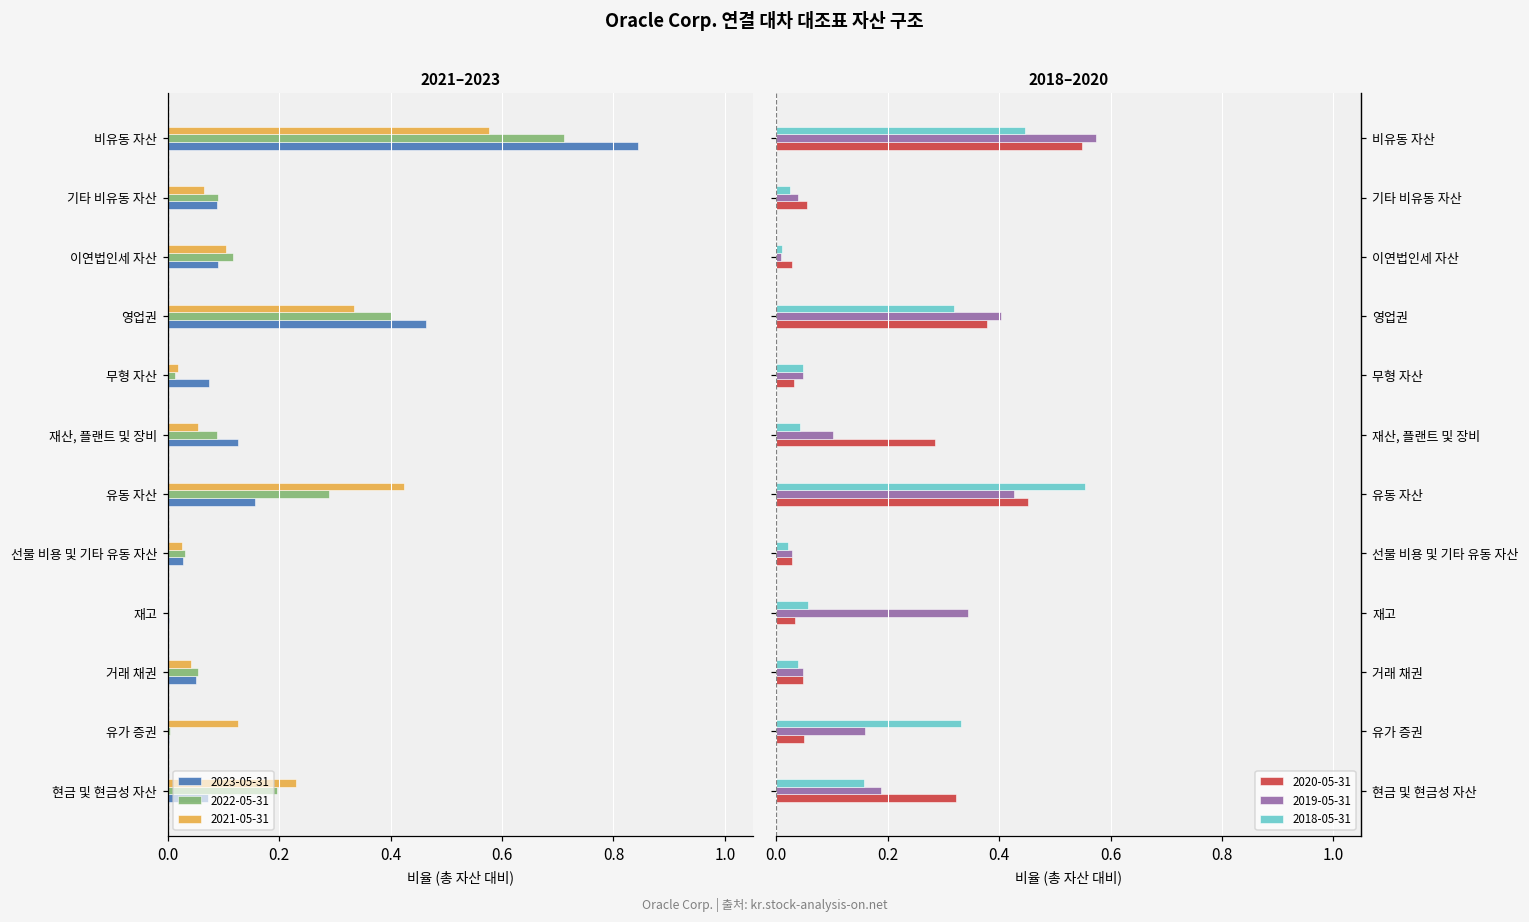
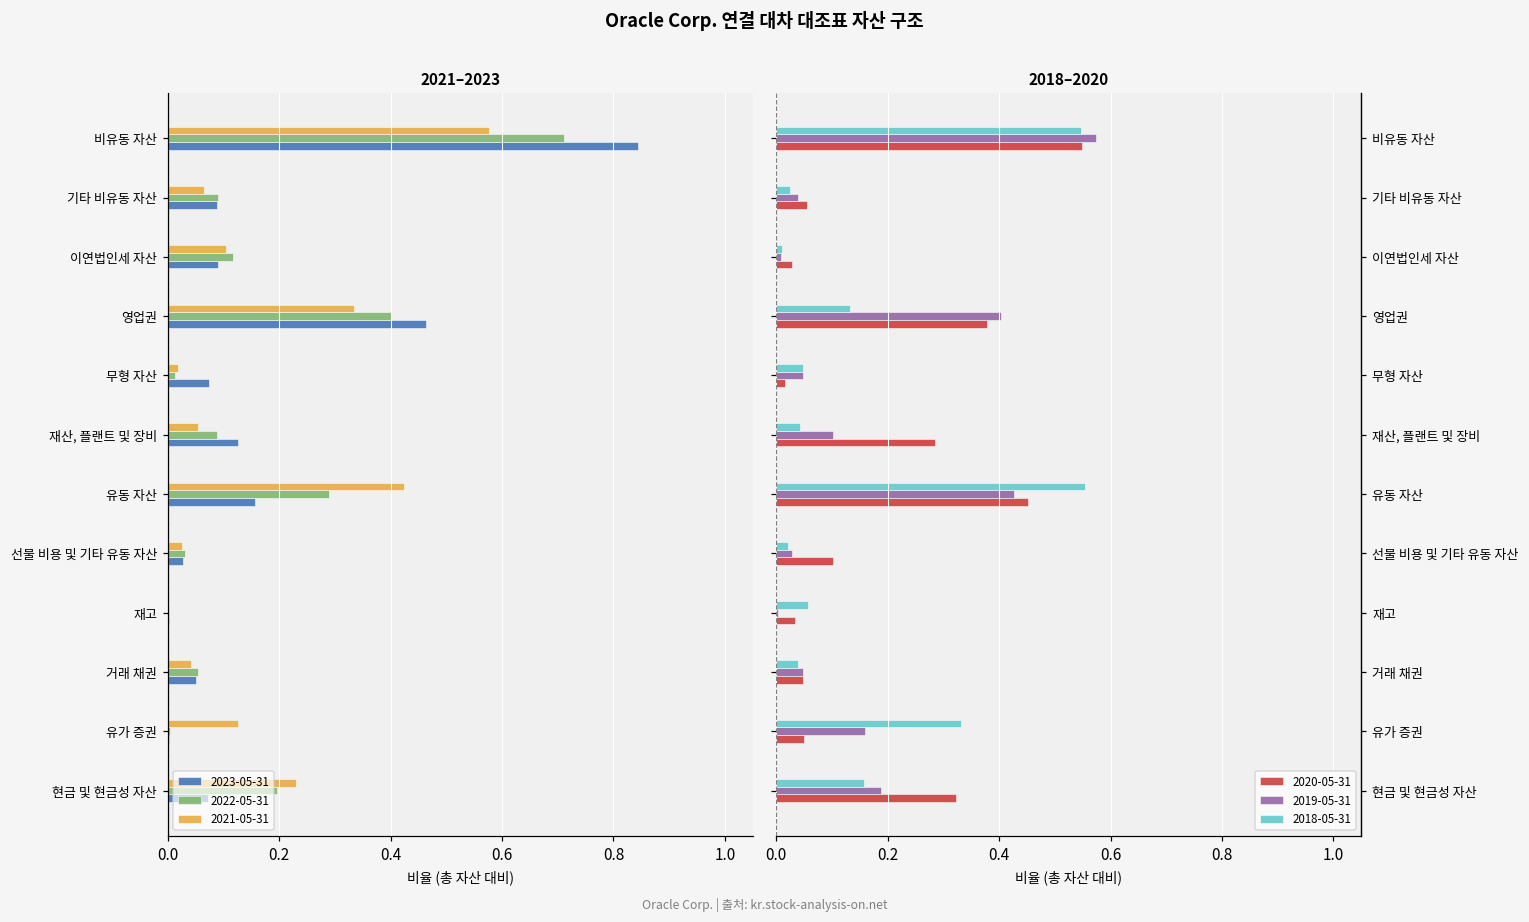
  {
    "2018–2020": {
      "2020-05-31": {
        "비유동 자산": 0.55,
        "기타 비유동 자산": 0.05,
        "이연법인세 자산": 0.03,
        "영업권": 0.38,
-       "무형 자산": 0.03,
+       "무형 자산": 0.02,
        "재산, 플랜트 및 장비": 0.28,
        "유동 자산": 0.45,
-       "선불 비용 및 기타 유동 자산": 0.03,
+       "선불 비용 및 기타 유동 자산": 0.10,
        "재고": 0.03,
        "거래 채권": 0.05,
        "유가 증권": 0.05,
        "현금 및 현금성 자산": 0.32
      },
      "2019-05-31": {
        "비유동 자산": 0.57,
        "기타 비유동 자산": 0.04,
        "이연법인세 자산": 0.01,
        "영업권": 0.40,
        "무형 자산": 0.05,
        "재산, 플랜트 및 장비": 0.10,
        "유동 자산": 0.43,
        "선불 비용 및 기타 유동 자산": 0.03,
-       "재고": 0.34,
+       "재고": 0.00,
        "거래 채권": 0.05,
        "유가 증권": 0.16,
        "현금 및 현금성 자산": 0.19
      },
      "2018-05-31": {
-       "비유동 자산": 0.45,
+       "비유동 자산": 0.55,
        "기타 비유동 자산": 0.03,
        "이연법인세 자산": 0.01,
-       "영업권": 0.32,
+       "영업권": 0.13,
        "무형 자산": 0.05,
        "재산, 플랜트 및 장비": 0.04,
        "유동 자산": 0.55,
        "선불 비용 및 기타 유동 자산": 0.02,
        "재고": 0.06,
        "거래 채권": 0.04,
        "유가 증권": 0.33,
        "현금 및 현금성 자산": 0.16
      }
    }
  }
